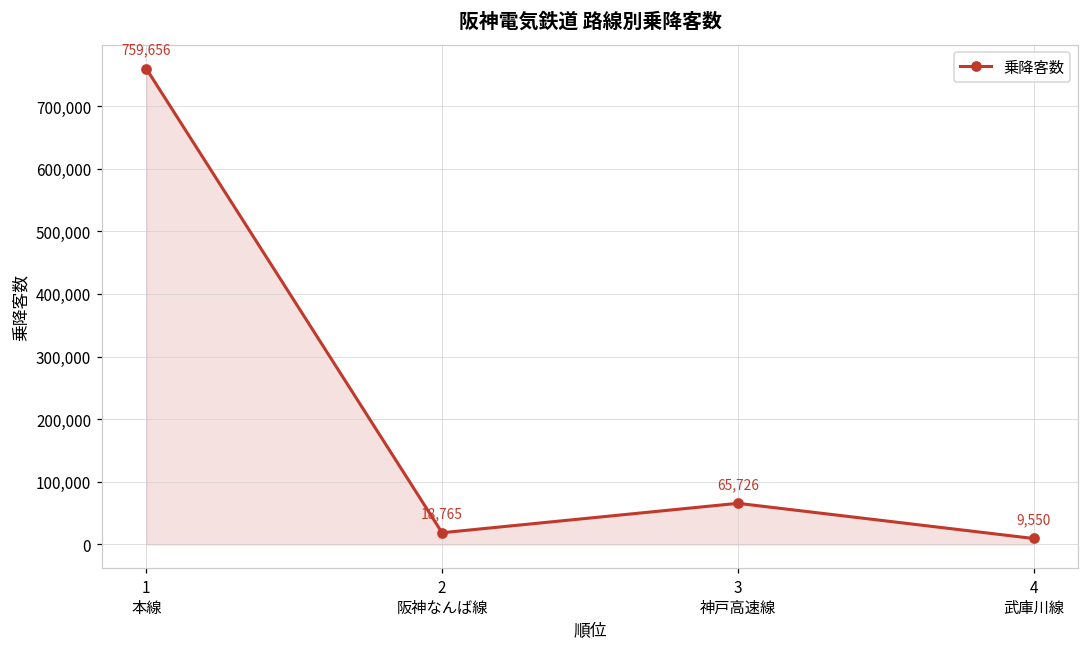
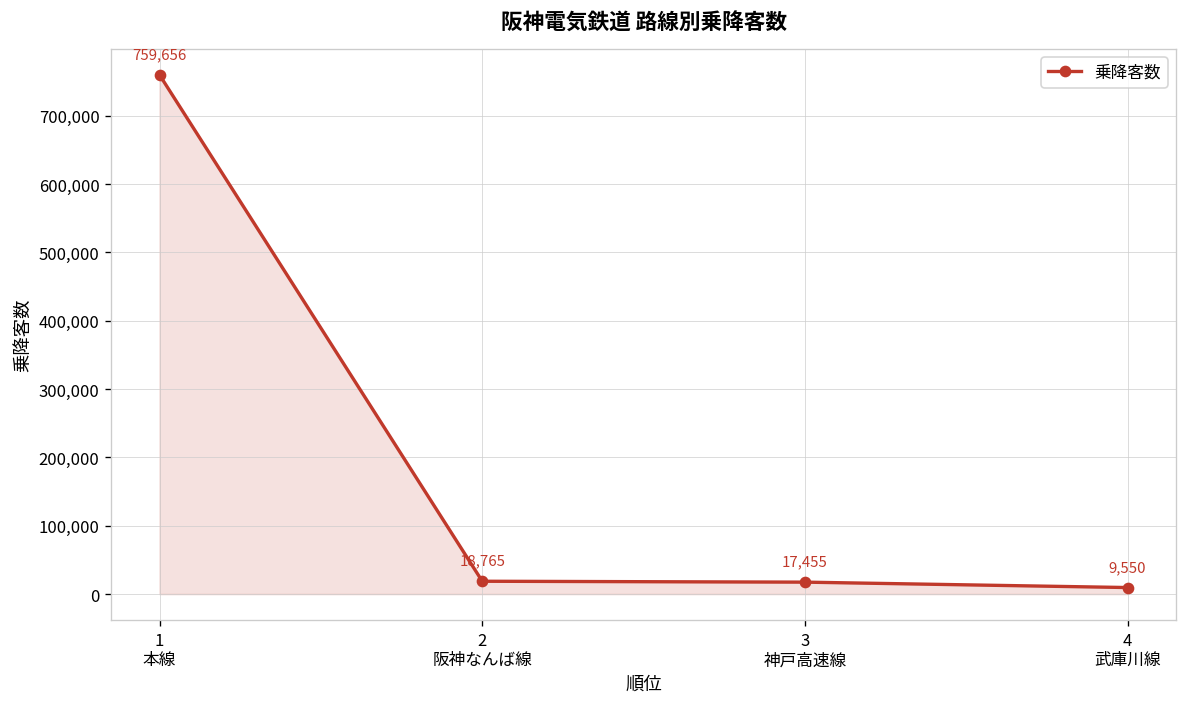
  {
    "1 本線": "759,656",
    "2 阪神なんば線": "18,765",
-   "3 神戸高速線": "65,726",
+   "3 神戸高速線": "17,455",
    "4 武庫川線": "9,550"
  }
